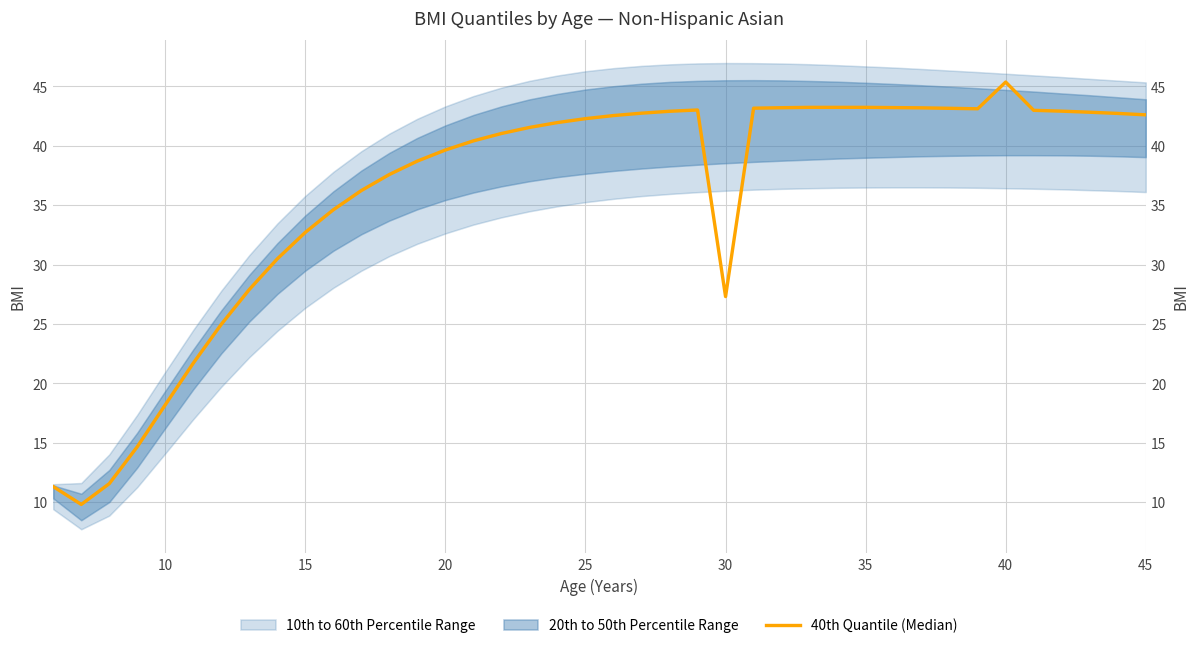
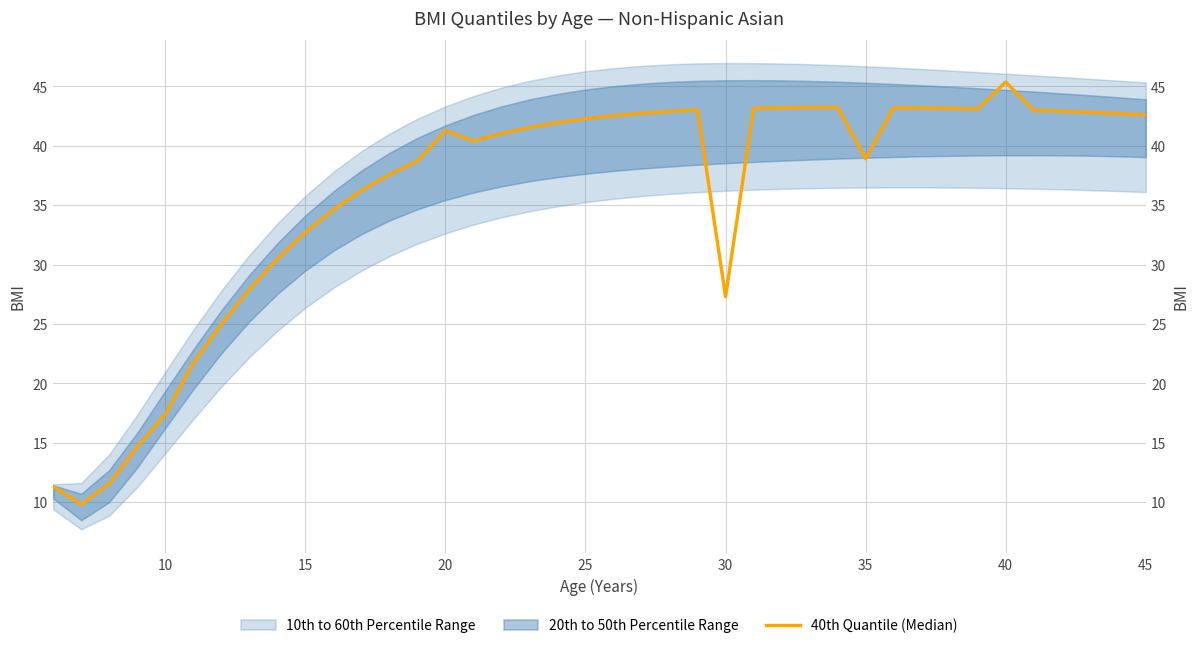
  {
    "40th Quantile (Median)": {
-     "10": 18.2,
+     "10": 17.4,
      "15": 32.7,
-     "20": 39.6,
+     "20": 41.3,
      "25": 42.3,
      "30": 27.3,
-     "35": 43.2,
+     "35": 38.9,
      "40": 45.4,
      "45": 42.6
    }
  }
